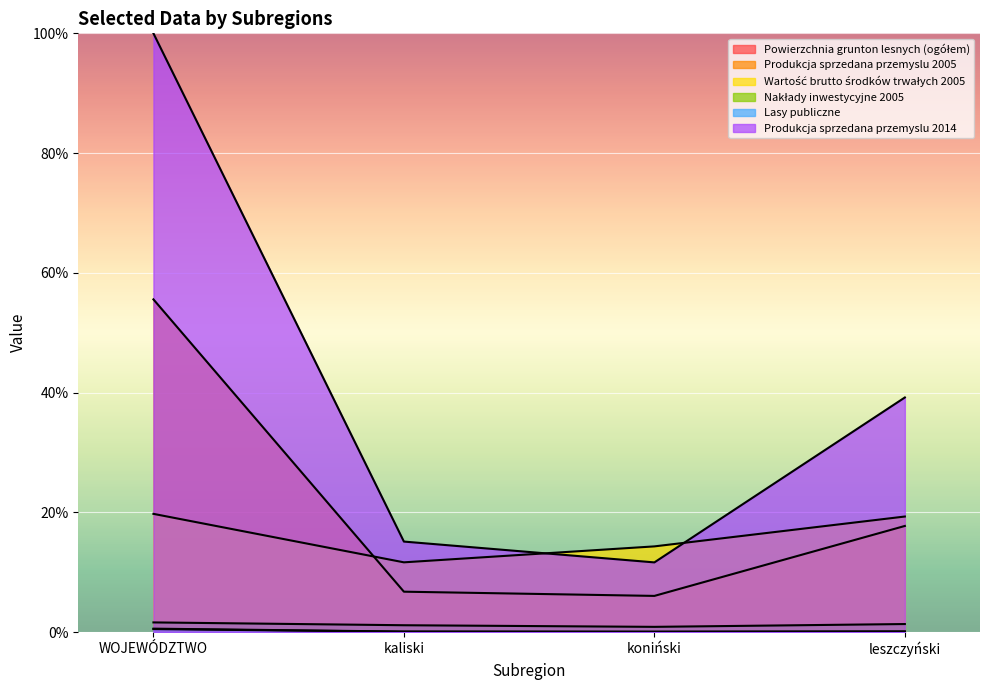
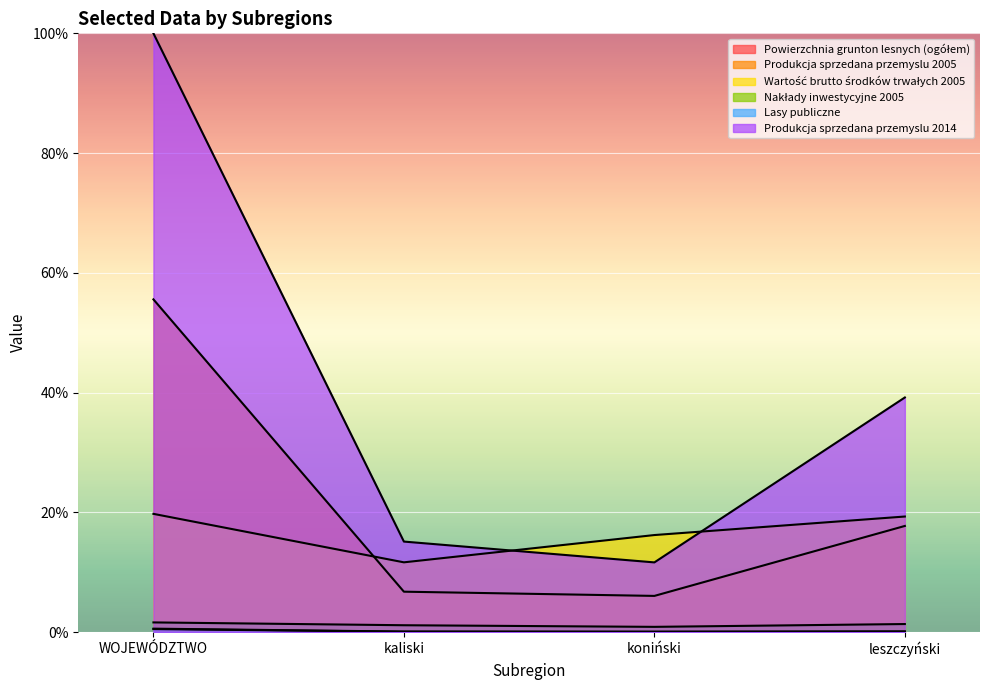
  {
    "Lasy publiczne": {
      "WOJEWÓDZTWO": "1%",
      "kaliski": "0%",
      "koniński": "0%",
      "leszczyński": "0%"
    },
    "Produkcja sprzedana przemyslu 2005": {
      "WOJEWÓDZTWO": "56%",
      "kaliski": "7%",
      "koniński": "6%",
      "leszczyński": "18%"
    },
    "Wartość brutto środków trwałych 2005": {
      "WOJEWÓDZTWO": "20%",
      "kaliski": "12%",
-     "koniński": "14%",
+     "koniński": "16%",
      "leszczyński": "19%"
    },
    "Nakłady inwestycyjne 2005": {
      "WOJEWÓDZTWO": "2%",
      "kaliski": "1%",
      "koniński": "1%",
      "leszczyński": "1%"
    },
    "Produkcja sprzedana przemyslu 2014": {
      "WOJEWÓDZTWO": "100%",
      "kaliski": "15%",
      "koniński": "12%",
      "leszczyński": "39%"
    }
  }
